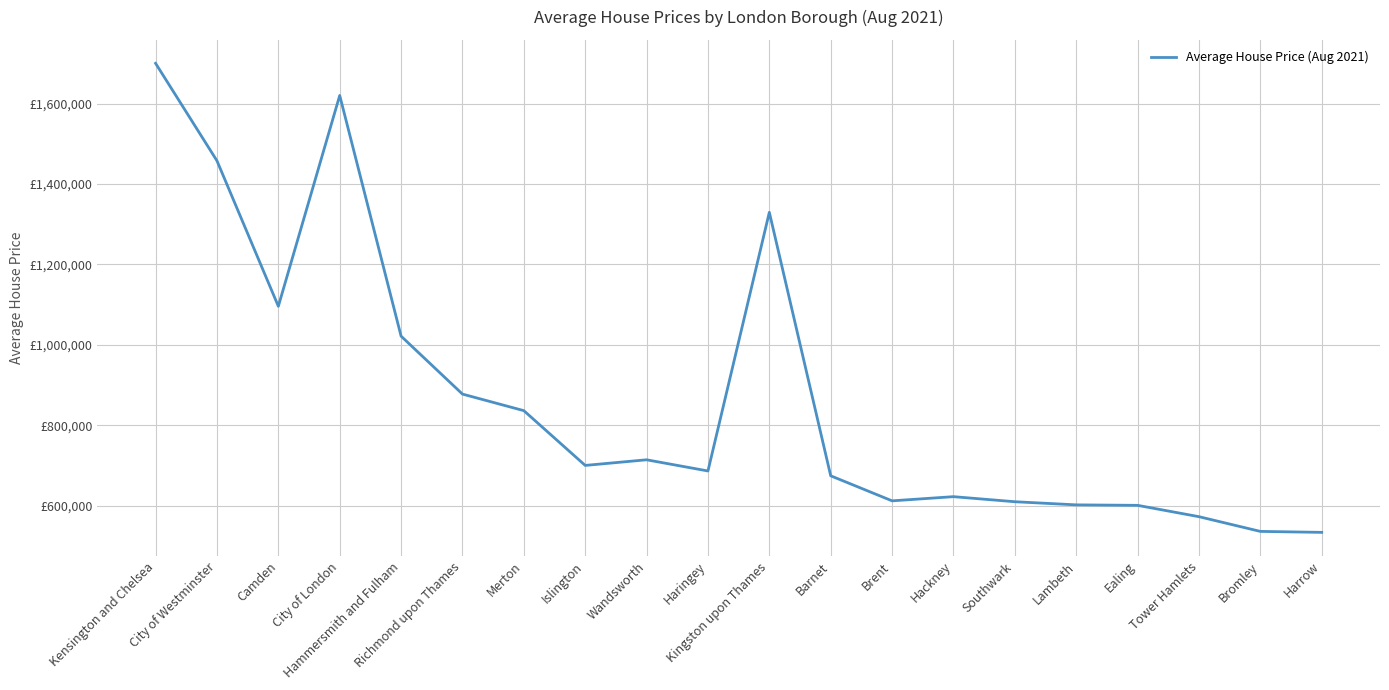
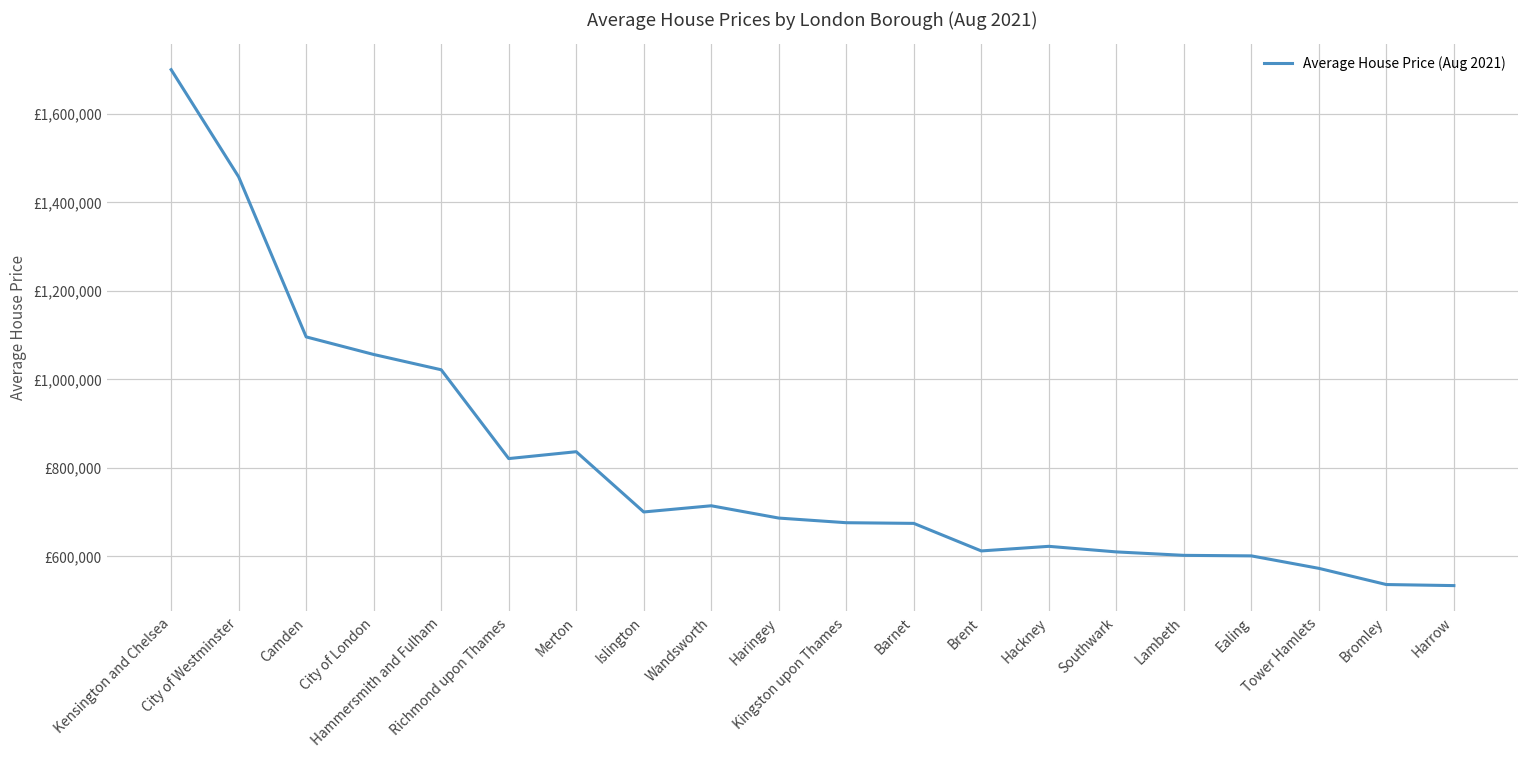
  {
    "Kensington and Chelsea": "£1,700,000",
    "City of Westminster": "£1,460,000",
    "Camden": "£1,100,000",
-   "City of London": "£1,620,000",
+   "City of London": "£1,060,000",
    "Hammersmith and Fulham": "£1,020,000",
-   "Richmond upon Thames": "£880,000",
+   "Richmond upon Thames": "£820,000",
    "Merton": "£840,000",
    "Islington": "£700,000",
    "Wandsworth": "£710,000",
    "Haringey": "£690,000",
-   "Kingston upon Thames": "£1,330,000",
+   "Kingston upon Thames": "£680,000",
    "Barnet": "£670,000",
    "Brent": "£610,000",
    "Hackney": "£620,000",
    "Southwark": "£610,000",
    "Lambeth": "£600,000",
    "Ealing": "£600,000",
    "Tower Hamlets": "£570,000",
    "Bromley": "£540,000",
    "Harrow": "£530,000"
  }
